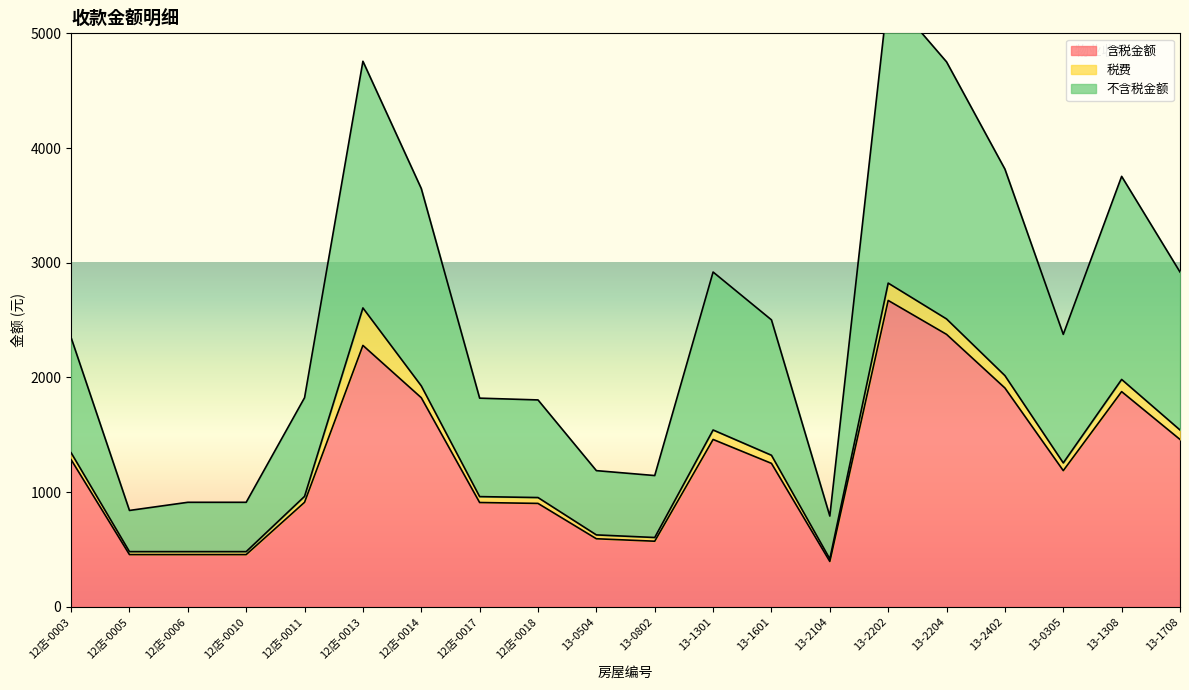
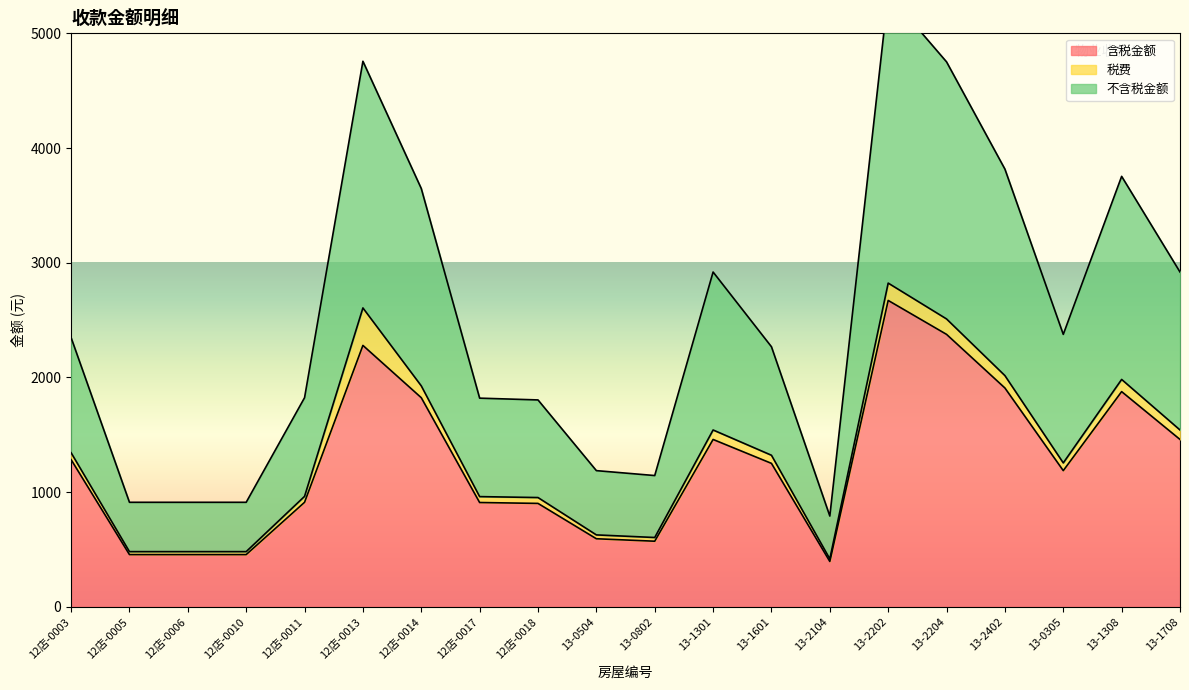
  {
    "含税金额": {
      "12店-0003": 1280,
      "12店-0005": 460,
      "12店-0006": 460,
      "12店-0010": 460,
      "12店-0011": 910,
      "12店-0013": 2280,
      "12店-0014": 1820,
      "12店-0017": 910,
      "12店-0018": 900,
      "13-0504": 590,
      "13-0802": 570,
      "13-1301": 1460,
      "13-1601": 1250,
      "13-2104": 400,
      "13-2202": 2670,
      "13-2204": 2380,
      "13-2402": 1910,
      "13-0305": 1190,
      "13-1308": 1880,
      "13-1708": 1460
    },
    "税费": {
      "12店-0003": 60,
      "12店-0005": 30,
      "12店-0006": 30,
      "12店-0010": 30,
      "12店-0011": 50,
      "12店-0013": 330,
      "12店-0014": 100,
      "12店-0017": 50,
      "12店-0018": 50,
      "13-0504": 30,
      "13-0802": 30,
      "13-1301": 80,
      "13-1601": 70,
      "13-2104": 20,
      "13-2202": 150,
      "13-2204": 130,
      "13-2402": 110,
      "13-0305": 70,
      "13-1308": 110,
      "13-1708": 80
    },
    "不含税金额": {
      "12店-0003": 1000,
-     "12店-0005": 360,
+     "12店-0005": 430,
      "12店-0006": 430,
      "12店-0010": 430,
      "12店-0011": 860,
      "12店-0013": 2150,
      "12店-0014": 1720,
      "12店-0017": 860,
      "12店-0018": 850,
      "13-0504": 560,
      "13-0802": 540,
      "13-1301": 1380,
-     "13-1601": 1180,
+     "13-1601": 950,
      "13-2104": 370,
      "13-2204": 2240,
      "13-2402": 1800,
      "13-0305": 1120,
      "13-1308": 1770,
      "13-1708": 1380
    }
  }
